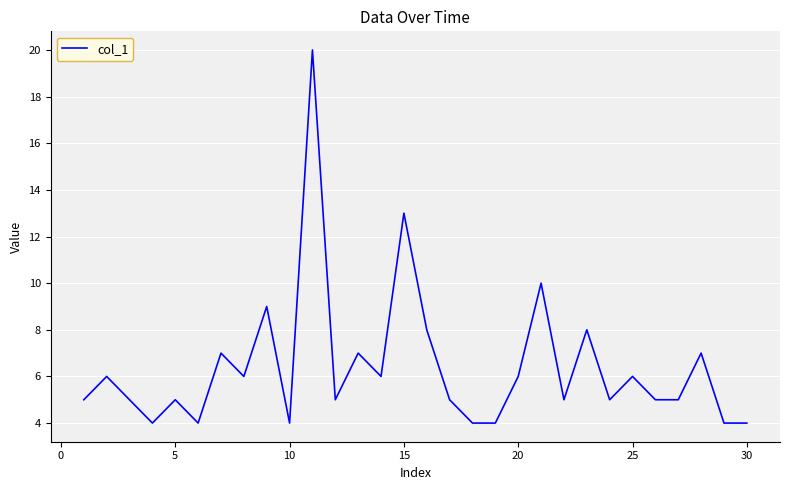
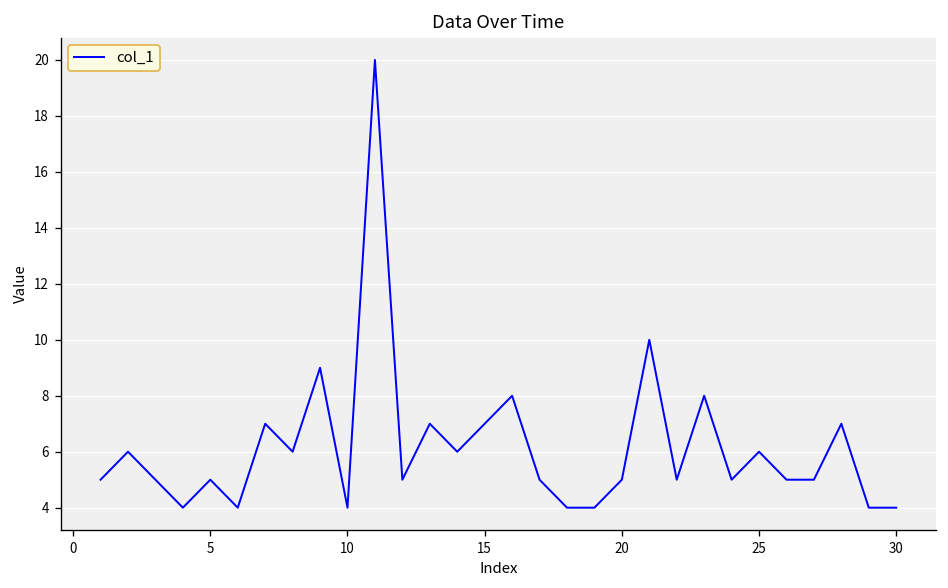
  {
    "5": 5,
    "10": 4,
-   "15": 13,
-   "20": 6,
+   "15": 7,
+   "20": 5,
    "25": 6,
    "30": 4
  }
